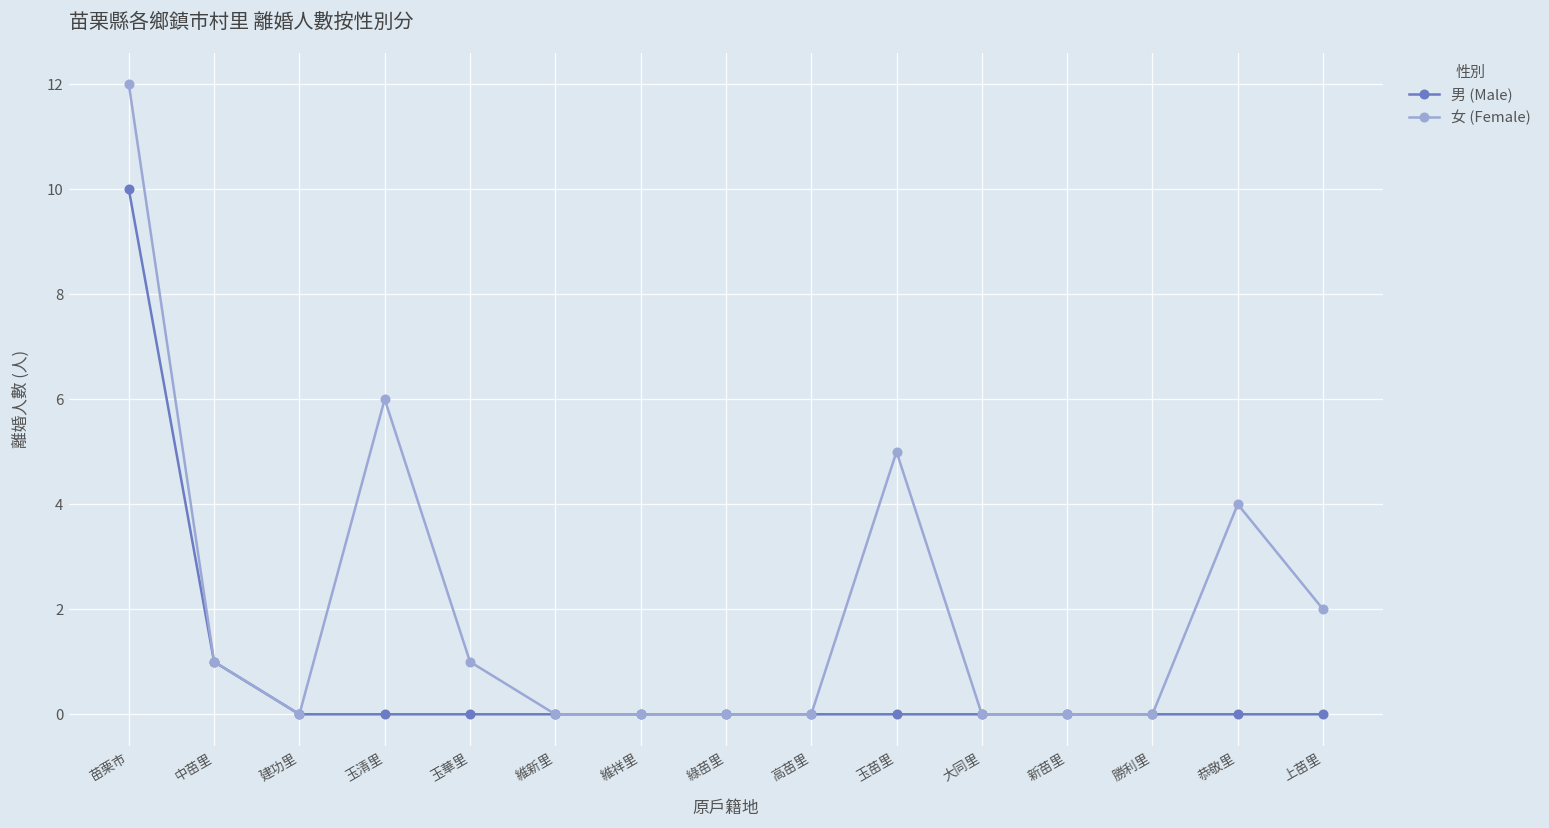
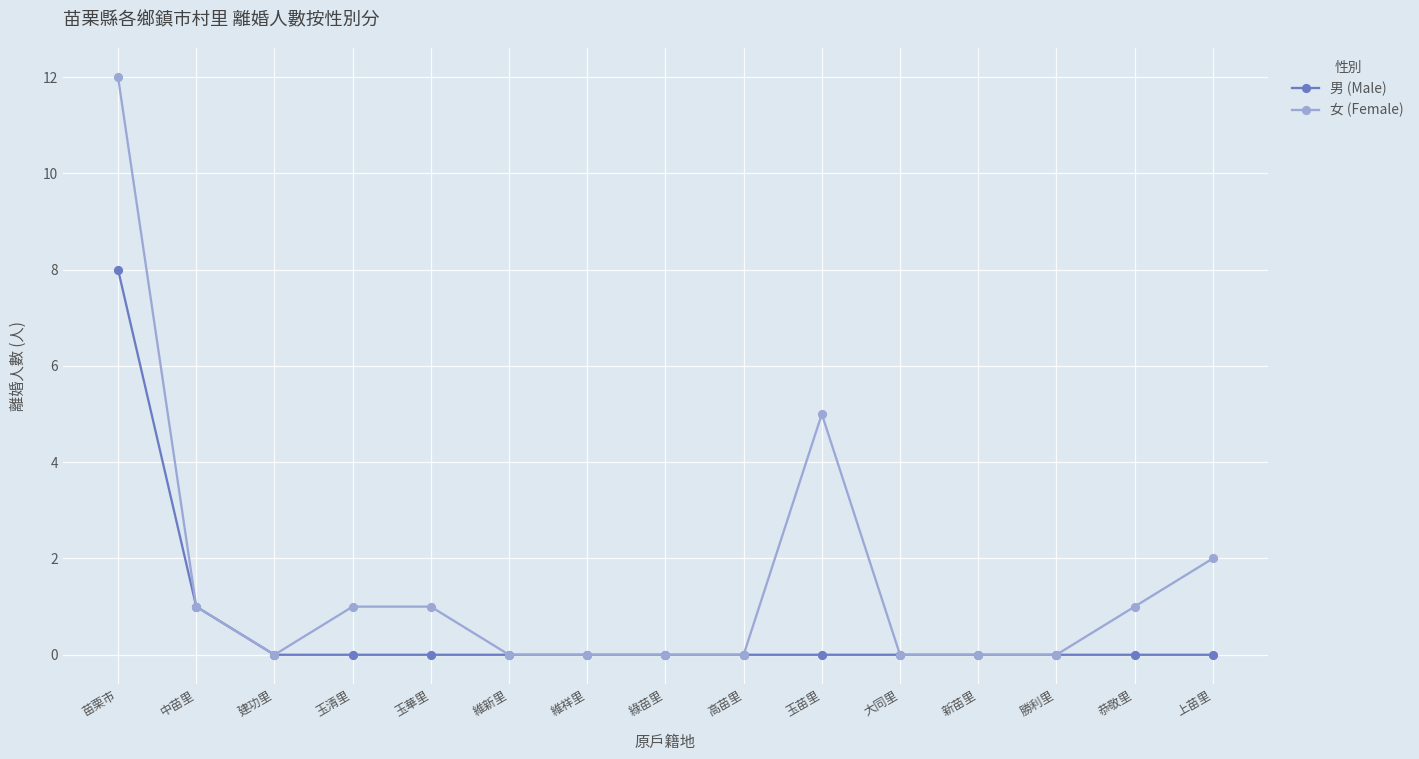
  {
    "男 (Male)": {
-     "苗栗市": 10,
+     "苗栗市": 8,
      "玉清里": 0,
      "玉華里": 0,
      "玉苗里": 0,
      "恭敬里": 0,
      "上苗里": 0
    },
    "女 (Female)": {
      "苗栗市": 12,
-     "玉清里": 6,
+     "玉清里": 1,
      "玉華里": 1,
      "玉苗里": 5,
-     "恭敬里": 4,
+     "恭敬里": 1,
      "上苗里": 2
    }
  }
